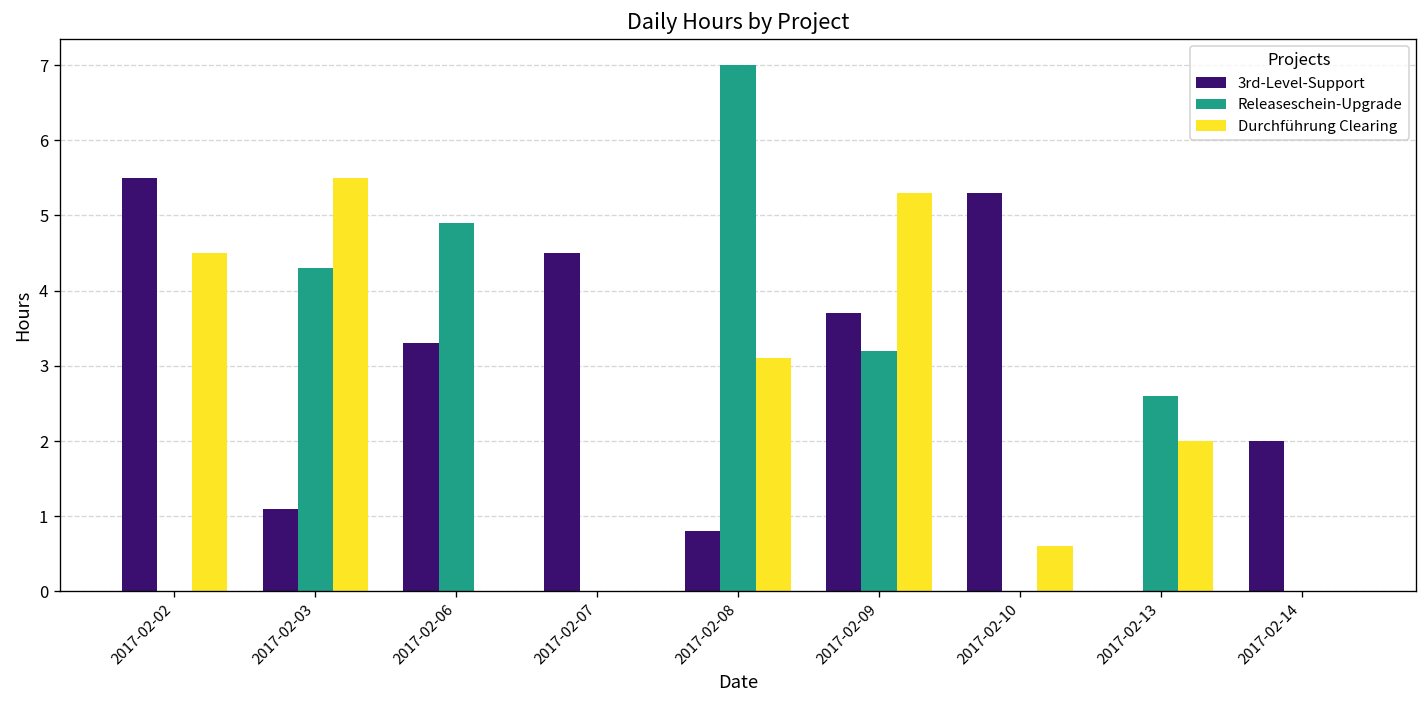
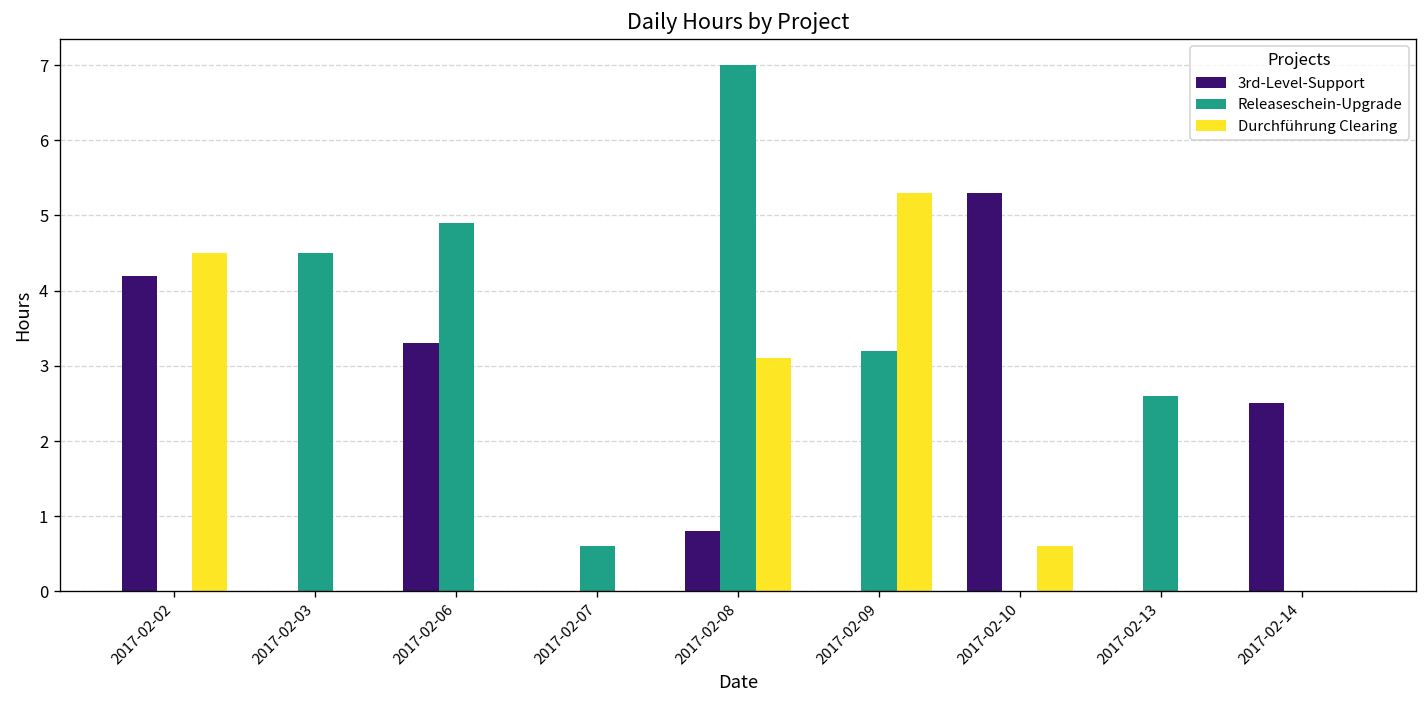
  {
    "3rd-Level-Support": {
-     "2017-02-02": 5.5,
-     "2017-02-03": 1.1,
+     "2017-02-02": 4.2,
+     "2017-02-03": 0.0,
      "2017-02-06": 3.3,
-     "2017-02-07": 4.5,
+     "2017-02-07": 0.0,
      "2017-02-08": 0.8,
-     "2017-02-09": 3.7,
+     "2017-02-09": 0.0,
      "2017-02-10": 5.3,
      "2017-02-13": 0.0,
-     "2017-02-14": 2.0
+     "2017-02-14": 2.5
    },
    "Releaseschein-Upgrade": {
      "2017-02-02": 0.0,
-     "2017-02-03": 4.3,
+     "2017-02-03": 4.5,
      "2017-02-06": 4.9,
-     "2017-02-07": 0.0,
+     "2017-02-07": 0.6,
      "2017-02-08": 7.0,
      "2017-02-09": 3.2,
      "2017-02-10": 0.0,
      "2017-02-13": 2.6,
      "2017-02-14": 0.0
    },
    "Durchführung Clearing": {
      "2017-02-02": 4.5,
-     "2017-02-03": 5.5,
+     "2017-02-03": 0.0,
      "2017-02-06": 0.0,
      "2017-02-07": 0.0,
      "2017-02-08": 3.1,
      "2017-02-09": 5.3,
      "2017-02-10": 0.6,
-     "2017-02-13": 2,
+     "2017-02-13": 0,
      "2017-02-14": 0.0
    }
  }
